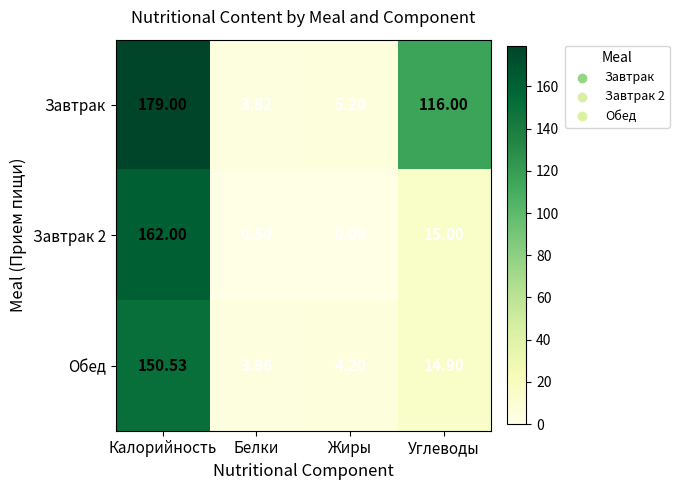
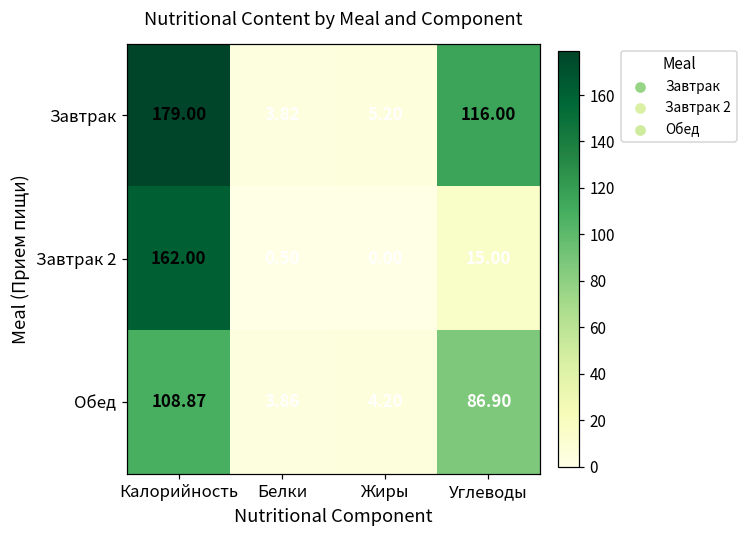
  {
    "Завтрак": {
      "Калорийность": 179.00,
      "Углеводы": 116.00
    },
    "Завтрак 2": {
      "Калорийность": 162.00,
      "Углеводы": 15.00
    },
    "Обед": {
-     "Калорийность": 150.53,
-     "Углеводы": 14.90
+     "Калорийность": 108.87,
+     "Углеводы": 86.90
    }
  }
